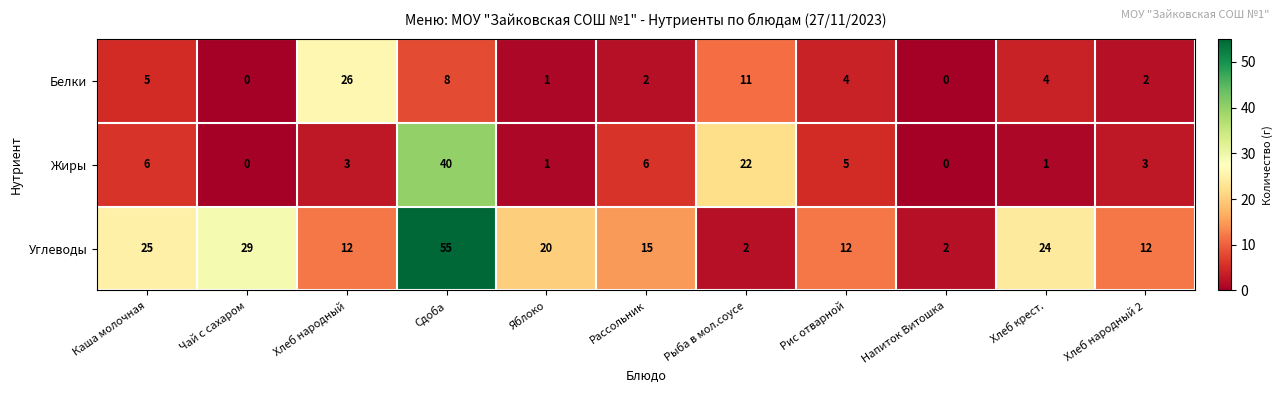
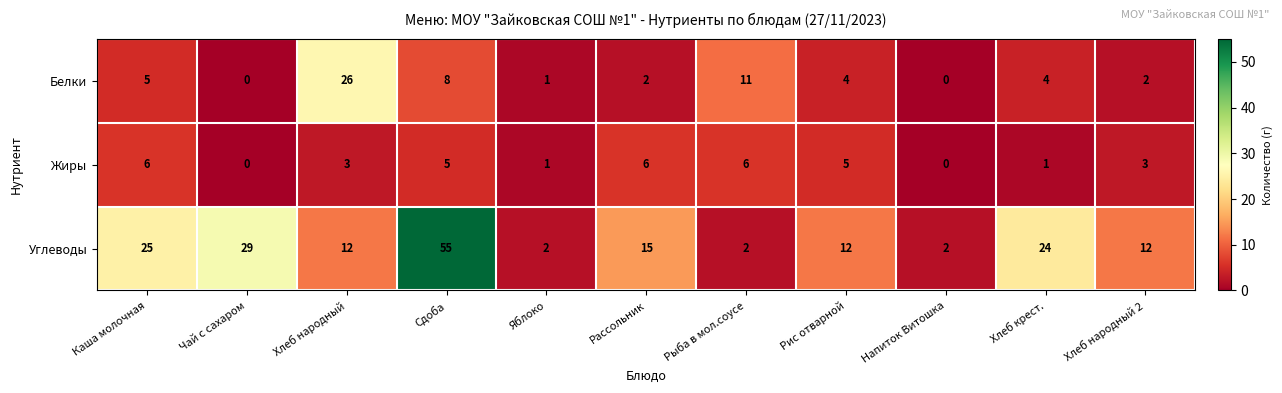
  {
    "Белки": {
      "Каша молочная": 5,
      "Чай с сахаром": 0,
      "Хлеб народный": 26,
      "Сдоба": 8,
      "Яблоко": 1,
      "Рассольник": 2,
      "Рыба в мол.соусе": 11,
      "Рис отварной": 4,
      "Напиток Витошка": 0,
      "Хлеб крест.": 4,
      "Хлеб народный 2": 2
    },
    "Жиры": {
      "Каша молочная": 6,
      "Чай с сахаром": 0,
      "Хлеб народный": 3,
-     "Сдоба": 40,
+     "Сдоба": 5,
      "Яблоко": 1,
      "Рассольник": 6,
-     "Рыба в мол.соусе": 22,
+     "Рыба в мол.соусе": 6,
      "Рис отварной": 5,
      "Напиток Витошка": 0,
      "Хлеб крест.": 1,
      "Хлеб народный 2": 3
    },
    "Углеводы": {
      "Каша молочная": 25,
      "Чай с сахаром": 29,
      "Хлеб народный": 12,
      "Сдоба": 55,
-     "Яблоко": 20,
+     "Яблоко": 2,
      "Рассольник": 15,
      "Рыба в мол.соусе": 2,
      "Рис отварной": 12,
      "Напиток Витошка": 2,
      "Хлеб крест.": 24,
      "Хлеб народный 2": 12
    }
  }
